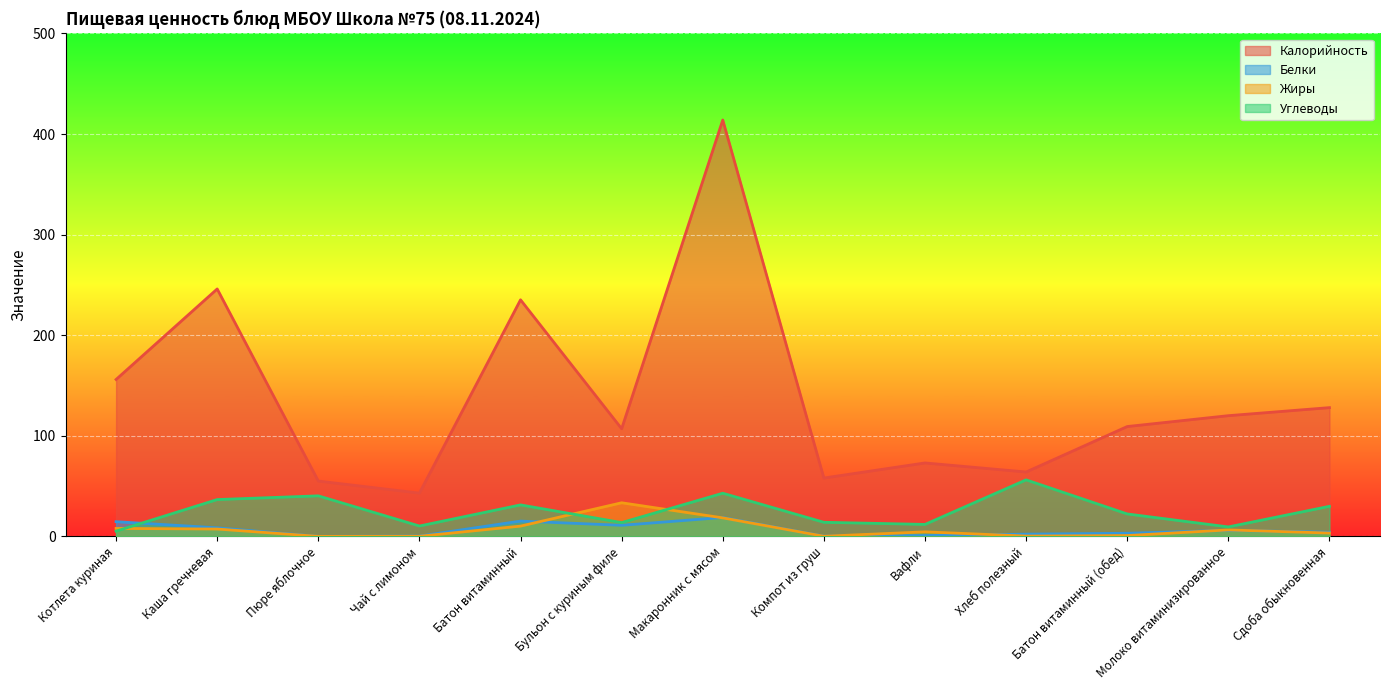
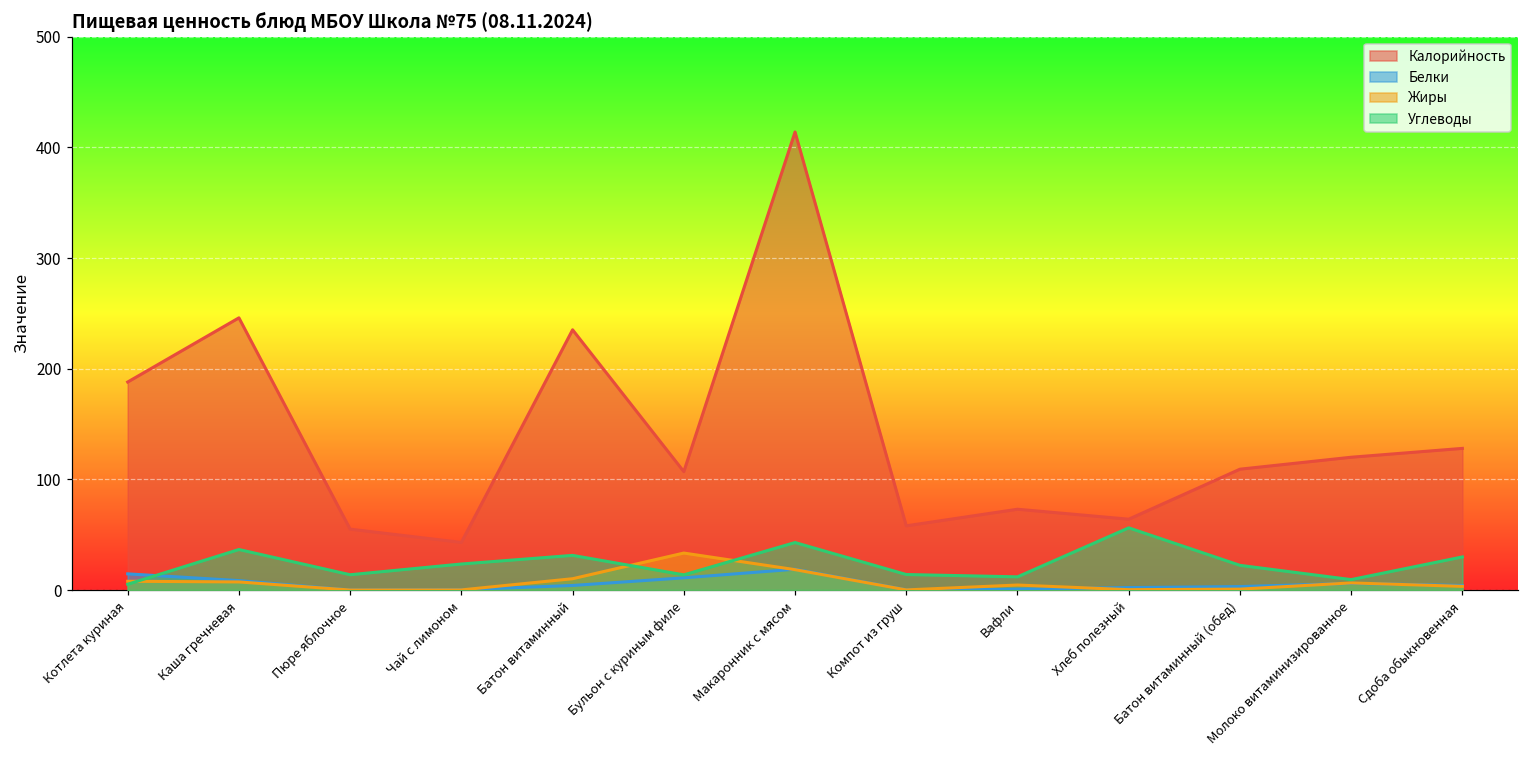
  {
    "Калорийность": {
-     "Котлета куриная": 156,
+     "Котлета куриная": 188,
      "Каша гречневая": 246,
      "Пюре яблочное": 55,
      "Чай с лимоном": 43,
      "Батон витаминный": 235,
      "Бульон с куриным филе": 107,
      "Макаронник с мясом": 414,
      "Компот из груш": 58,
      "Вафли": 73,
      "Хлеб полезный": 64,
      "Батон витаминный (обед)": 109,
      "Молоко витаминизированное": 120,
      "Сдоба обыкновенная": 128
    },
    "Белки": {
      "Котлета куриная": 15,
-     "Батон витаминный": 15,
+     "Батон витаминный": 4,
      "Бульон с куриным филе": 11,
      "Вафли": 1
    },
    "Жиры": {
      "Котлета куриная": 8,
      "Батон витаминный": 10,
      "Бульон с куриным филе": 33,
      "Вафли": 5
    },
    "Углеводы": {
      "Котлета куриная": 5,
      "Каша гречневая": 37,
-     "Пюре яблочное": 40,
-     "Чай с лимоном": 10,
+     "Пюре яблочное": 14,
+     "Чай с лимоном": 24,
      "Батон витаминный": 31,
      "Бульон с куриным филе": 14,
      "Макаронник с мясом": 43,
      "Компот из груш": 14,
      "Вафли": 12,
      "Хлеб полезный": 56,
      "Батон витаминный (обед)": 22,
      "Молоко витаминизированное": 9,
      "Сдоба обыкновенная": 30
    }
  }
